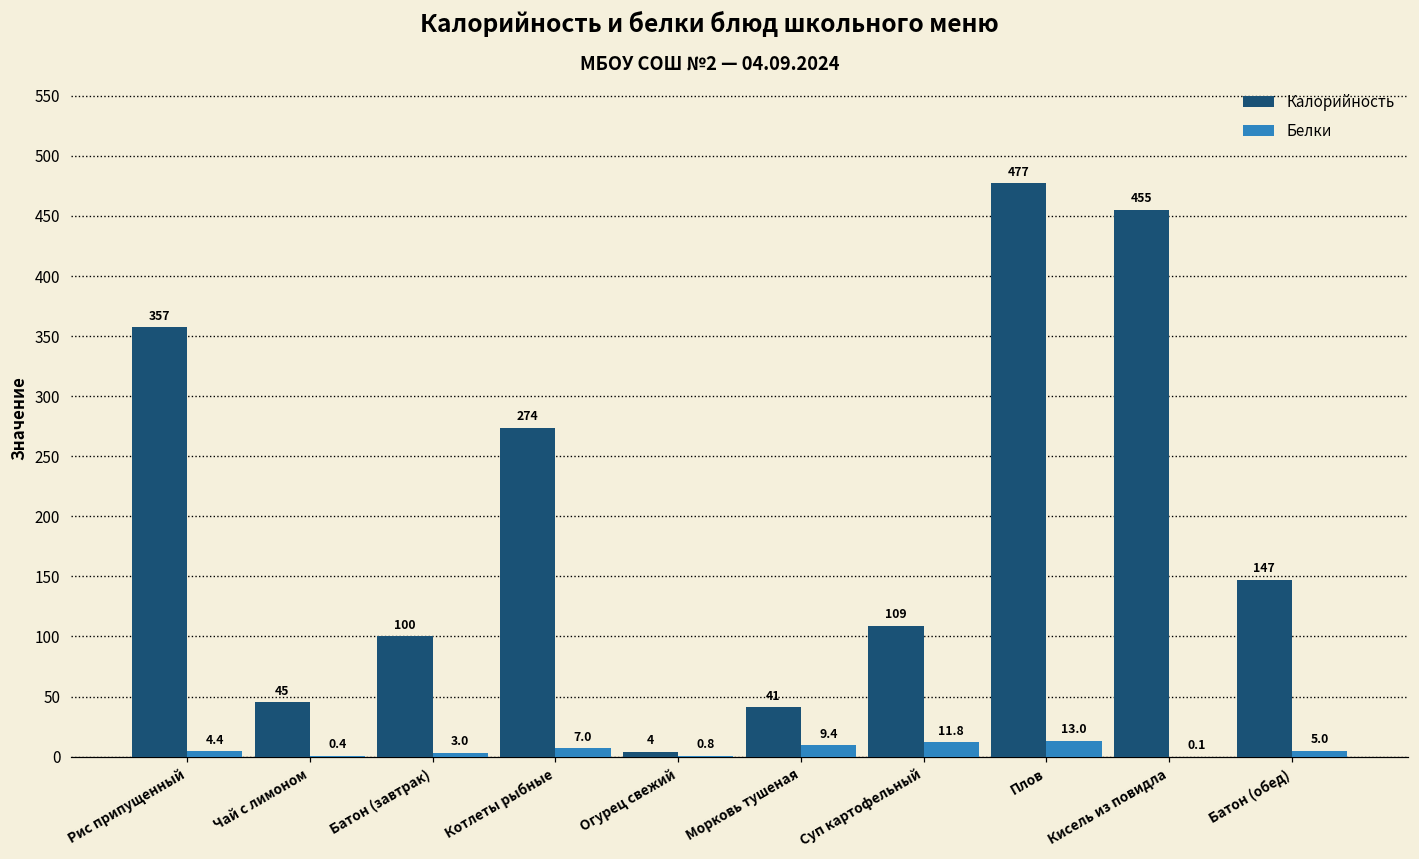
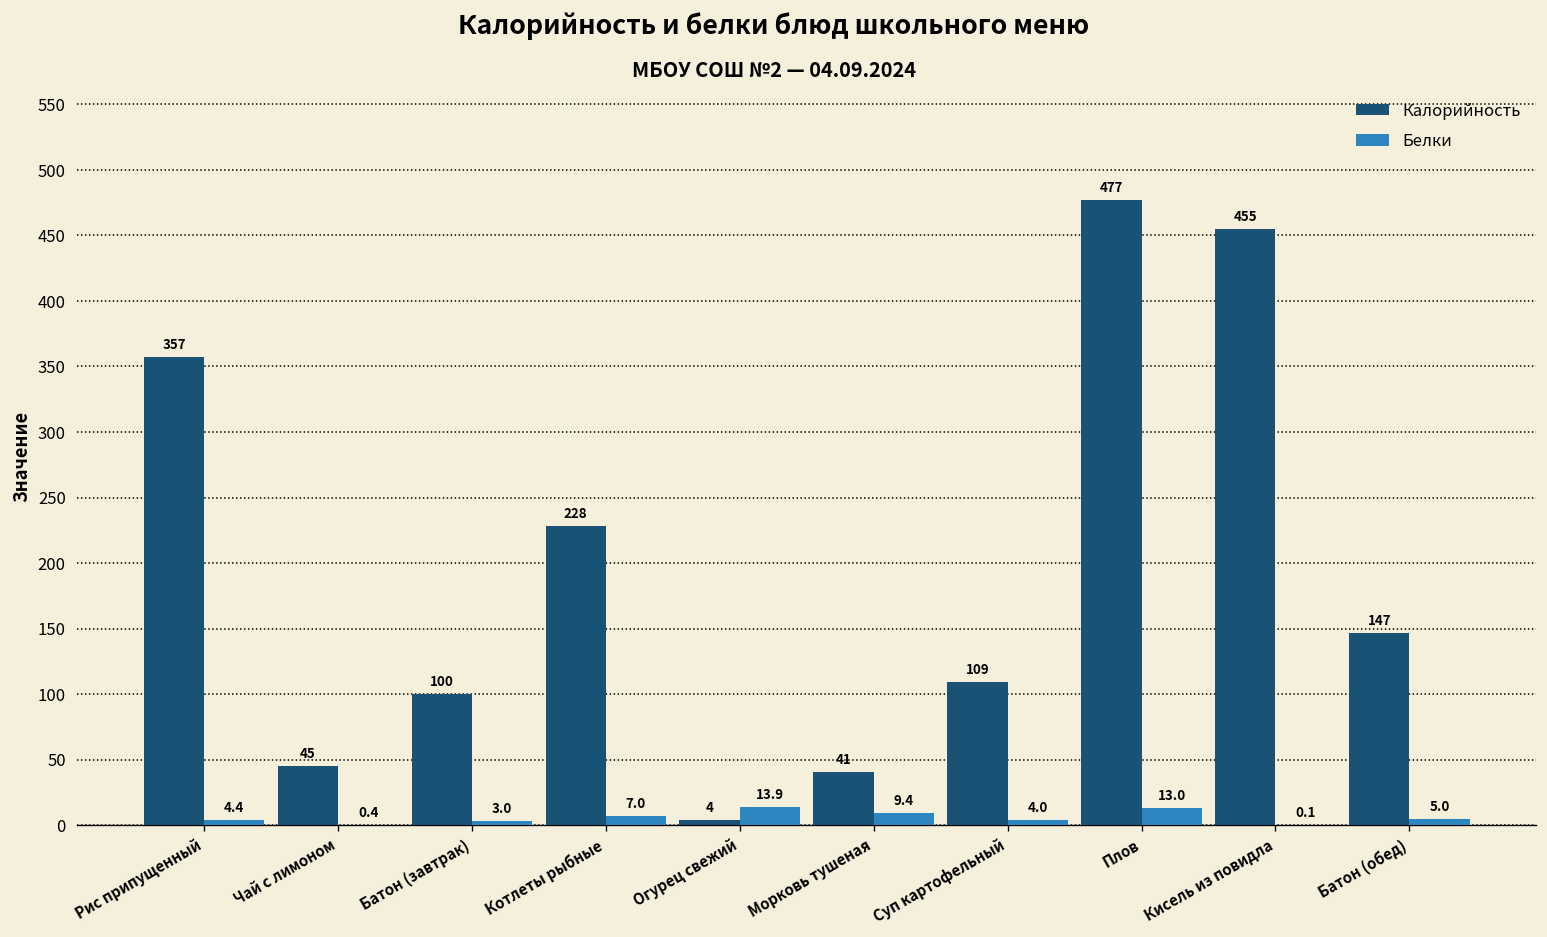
  {
    "Калорийность": {
      "Рис припущенный": 357,
      "Чай с лимоном": 45,
      "Батон (завтрак)": 100,
-     "Котлеты рыбные": 274,
+     "Котлеты рыбные": 228,
      "Огурец свежий": 4,
      "Морковь тушеная": 41,
      "Суп картофельный": 109,
      "Плов": 477,
      "Кисель из повидла": 455,
      "Батон (обед)": 147
    },
    "Белки": {
      "Рис припущенный": 4.4,
      "Чай с лимоном": 0.4,
      "Батон (завтрак)": 3.0,
      "Котлеты рыбные": 7.0,
-     "Огурец свежий": 0.8,
+     "Огурец свежий": 13.9,
      "Морковь тушеная": 9.4,
-     "Суп картофельный": 11.8,
+     "Суп картофельный": 4.0,
      "Плов": 13.0,
      "Кисель из повидла": 0.1,
      "Батон (обед)": 5.0
    }
  }
